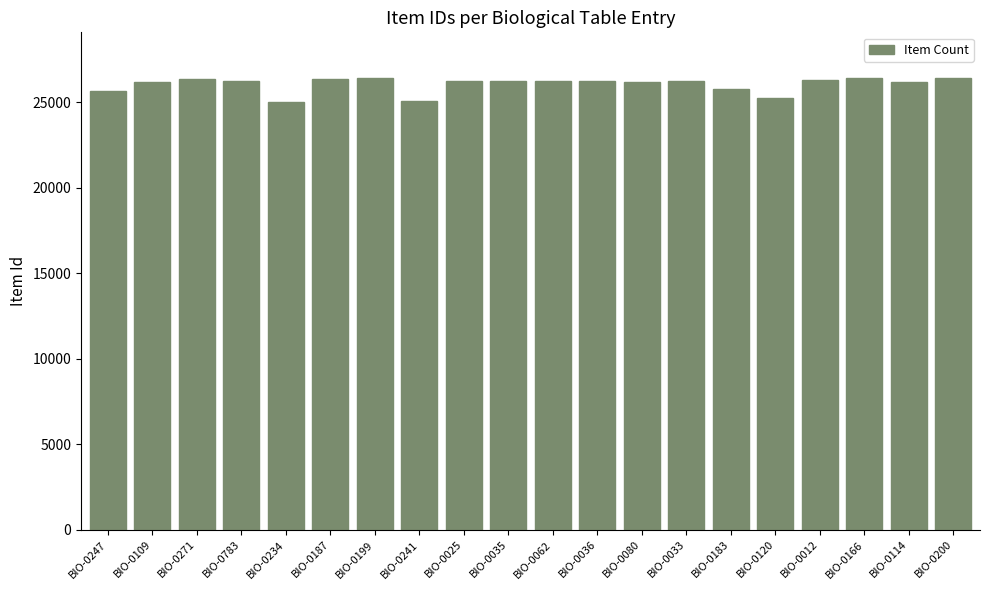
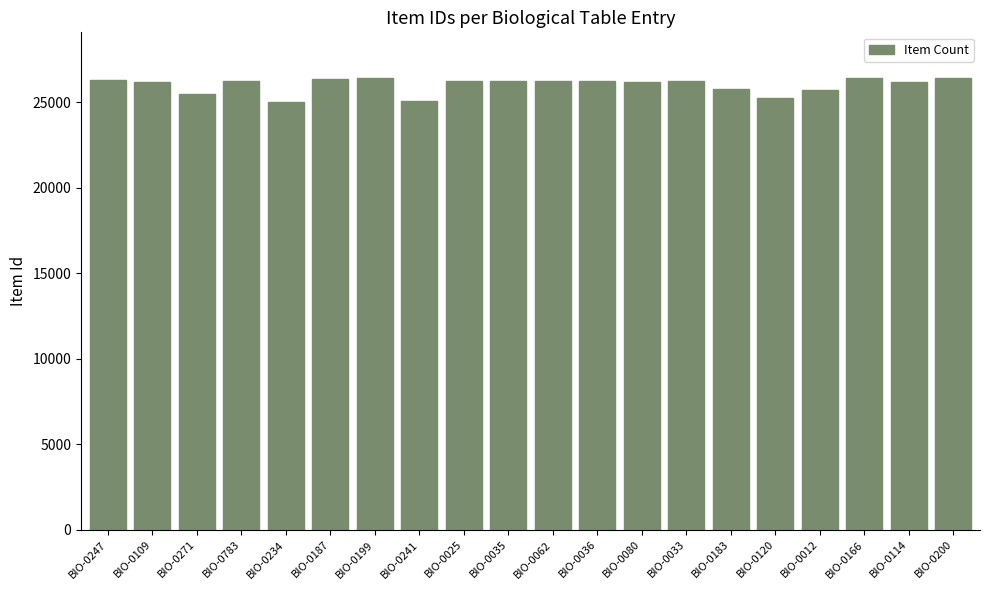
  {
-   "BIO-0247": 25700,
+   "BIO-0247": 26300,
    "BIO-0109": 26200,
-   "BIO-0271": 26300,
+   "BIO-0271": 25500,
    "BIO-0783": 26300,
    "BIO-0234": 25000,
    "BIO-0187": 26400,
    "BIO-0199": 26400,
    "BIO-0241": 25000,
    "BIO-0025": 26200,
    "BIO-0035": 26200,
    "BIO-0062": 26200,
    "BIO-0036": 26200,
    "BIO-0080": 26200,
    "BIO-0033": 26200,
    "BIO-0183": 25800,
    "BIO-0120": 25300,
-   "BIO-0012": 26300,
+   "BIO-0012": 25700,
    "BIO-0166": 26400,
    "BIO-0114": 26200,
    "BIO-0200": 26400
  }
